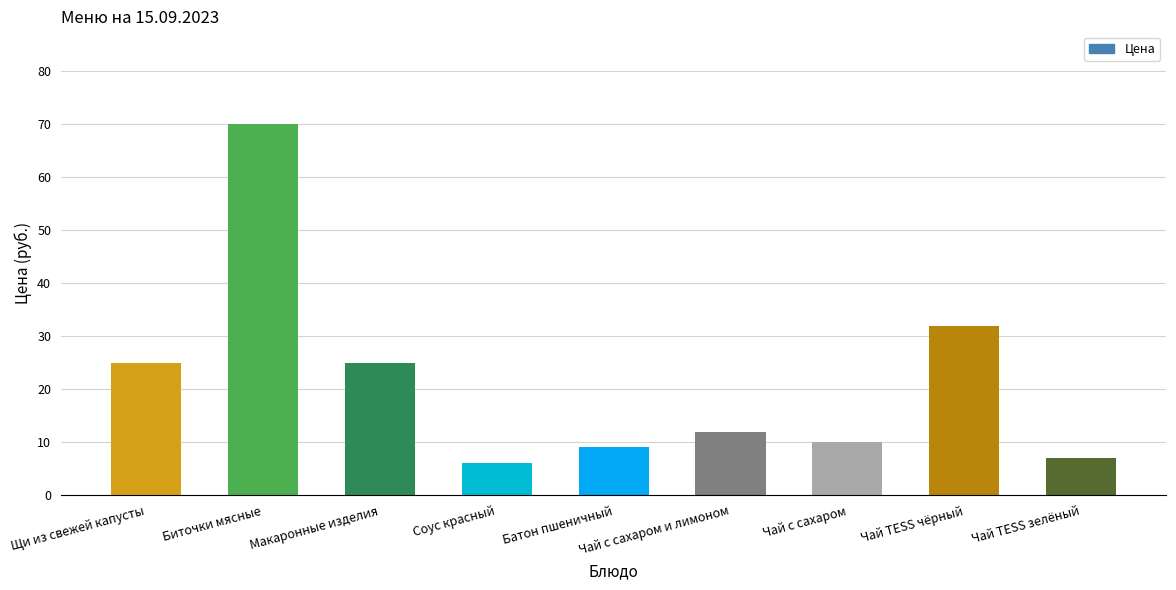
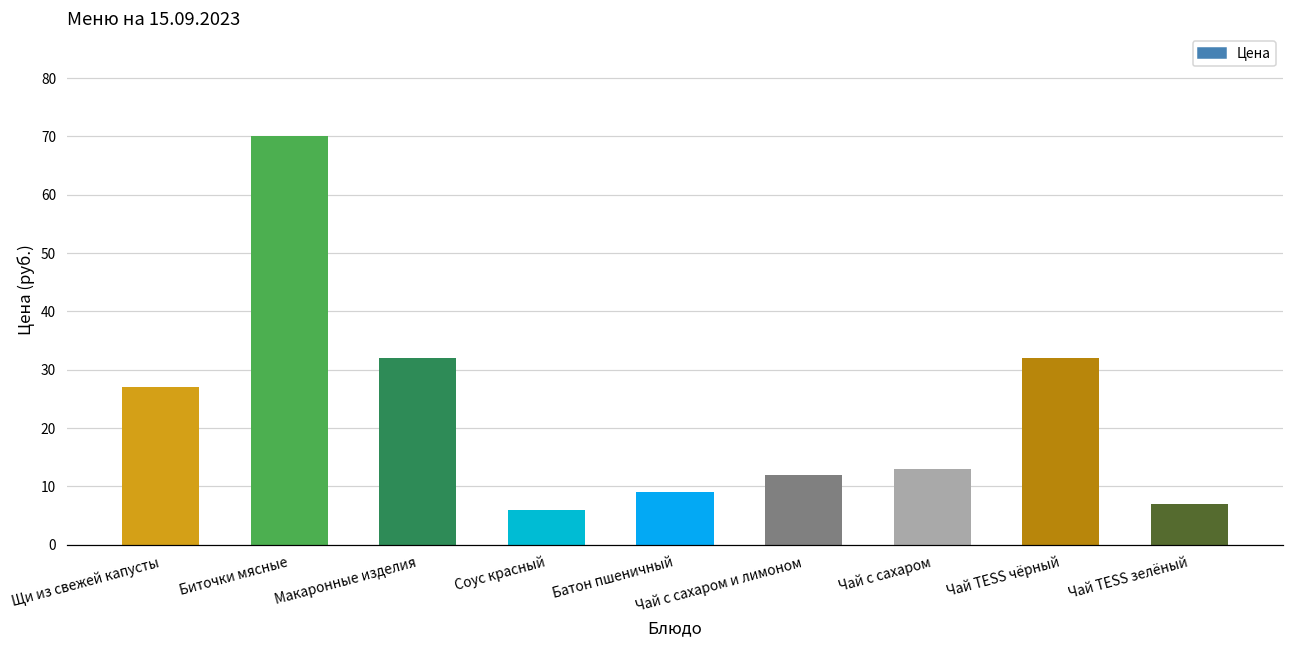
  {
-   "Щи из свежей капусты": 25,
+   "Щи из свежей капусты": 27,
    "Биточки мясные": 70,
-   "Макаронные изделия": 25,
+   "Макаронные изделия": 32,
    "Соус красный": 6,
    "Батон пшеничный": 9,
    "Чай с сахаром и лимоном": 12,
-   "Чай с сахаром": 10,
+   "Чай с сахаром": 13,
    "Чай TESS чёрный": 32,
    "Чай TESS зелёный": 7
  }
